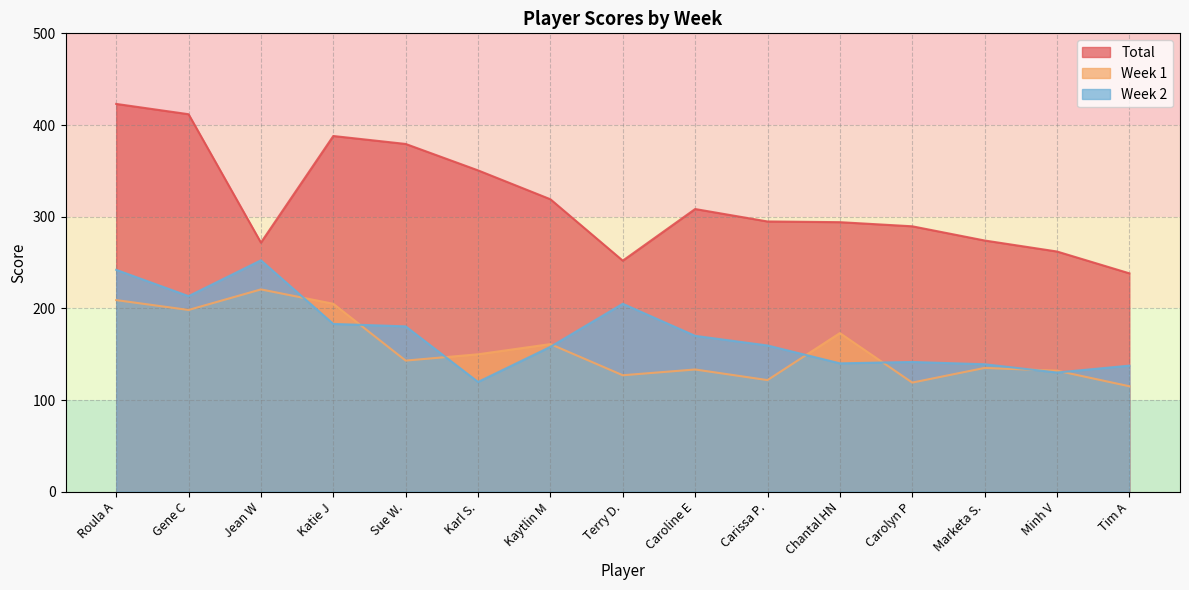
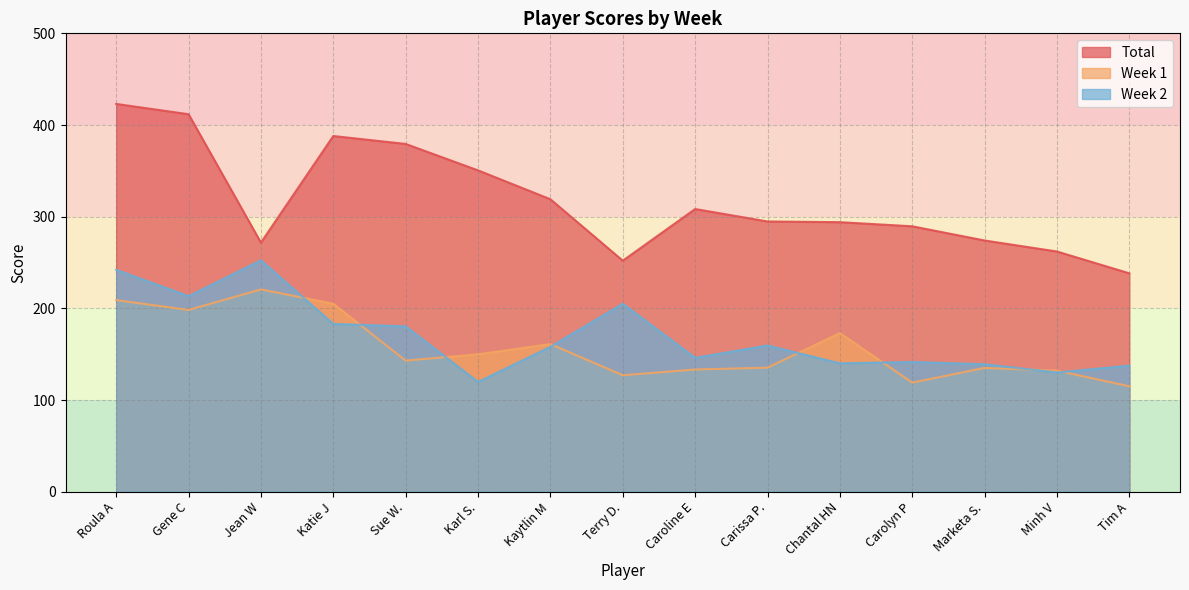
  {
    "Total": {
      "Roula A": 420,
      "Gene C": 410,
      "Jean W": 270,
      "Katie J": 390,
      "Sue W.": 380,
      "Karl S.": 350,
      "Kaytlin M": 320,
      "Terry D.": 250,
      "Caroline E": 310,
      "Carissa P.": 290,
      "Chantal HN": 290,
      "Carolyn P": 290,
      "Marketa S.": 270,
      "Minh V": 260,
      "Tim A": 240
    },
    "Week 1": {
      "Roula A": 210,
      "Gene C": 200,
      "Jean W": 220,
      "Katie J": 210,
      "Sue W.": 140,
      "Karl S.": 150,
      "Kaytlin M": 160,
      "Terry D.": 130,
      "Caroline E": 130,
-     "Carissa P.": 120,
+     "Carissa P.": 140,
      "Chantal HN": 170,
      "Carolyn P": 120,
      "Marketa S.": 140,
      "Tim A": 120
    },
    "Week 2": {
      "Roula A": 240,
      "Gene C": 210,
      "Jean W": 250,
      "Katie J": 180,
      "Sue W.": 180,
      "Karl S.": 120,
      "Kaytlin M": 160,
      "Terry D.": 210,
-     "Caroline E": 170,
+     "Caroline E": 150,
      "Carissa P.": 160,
      "Chantal HN": 140,
      "Carolyn P": 140,
      "Marketa S.": 140,
      "Tim A": 140
    }
  }
